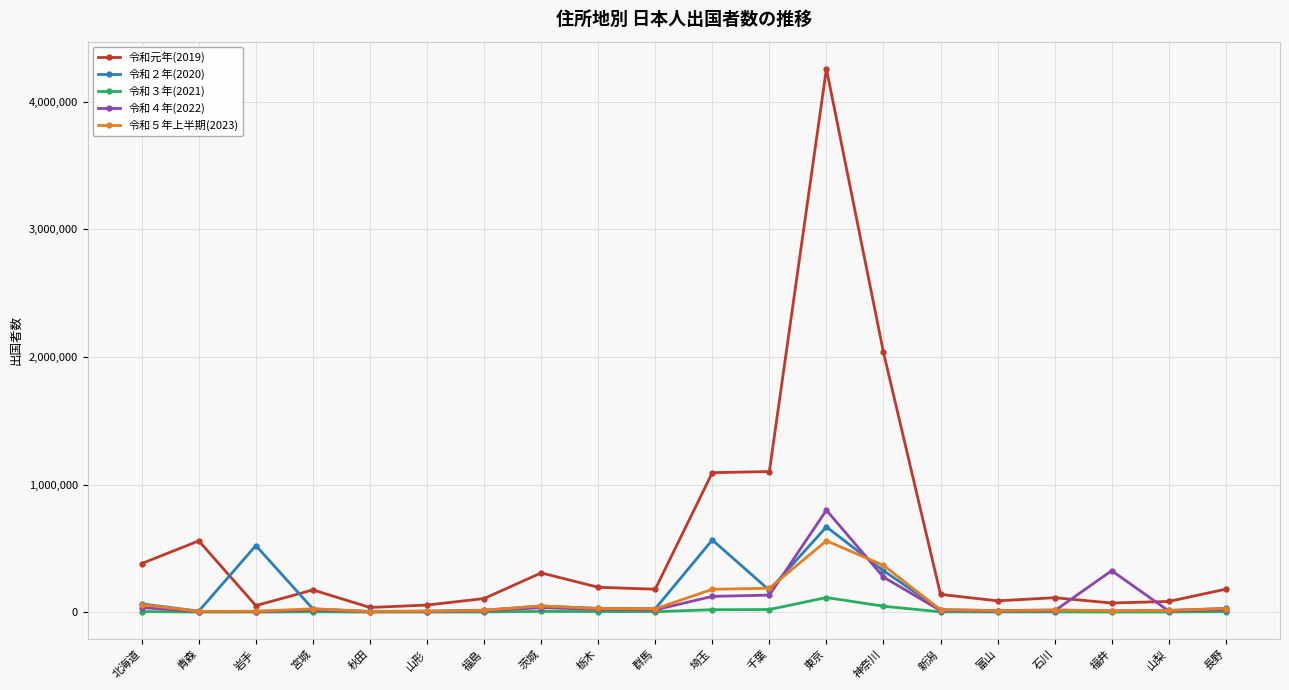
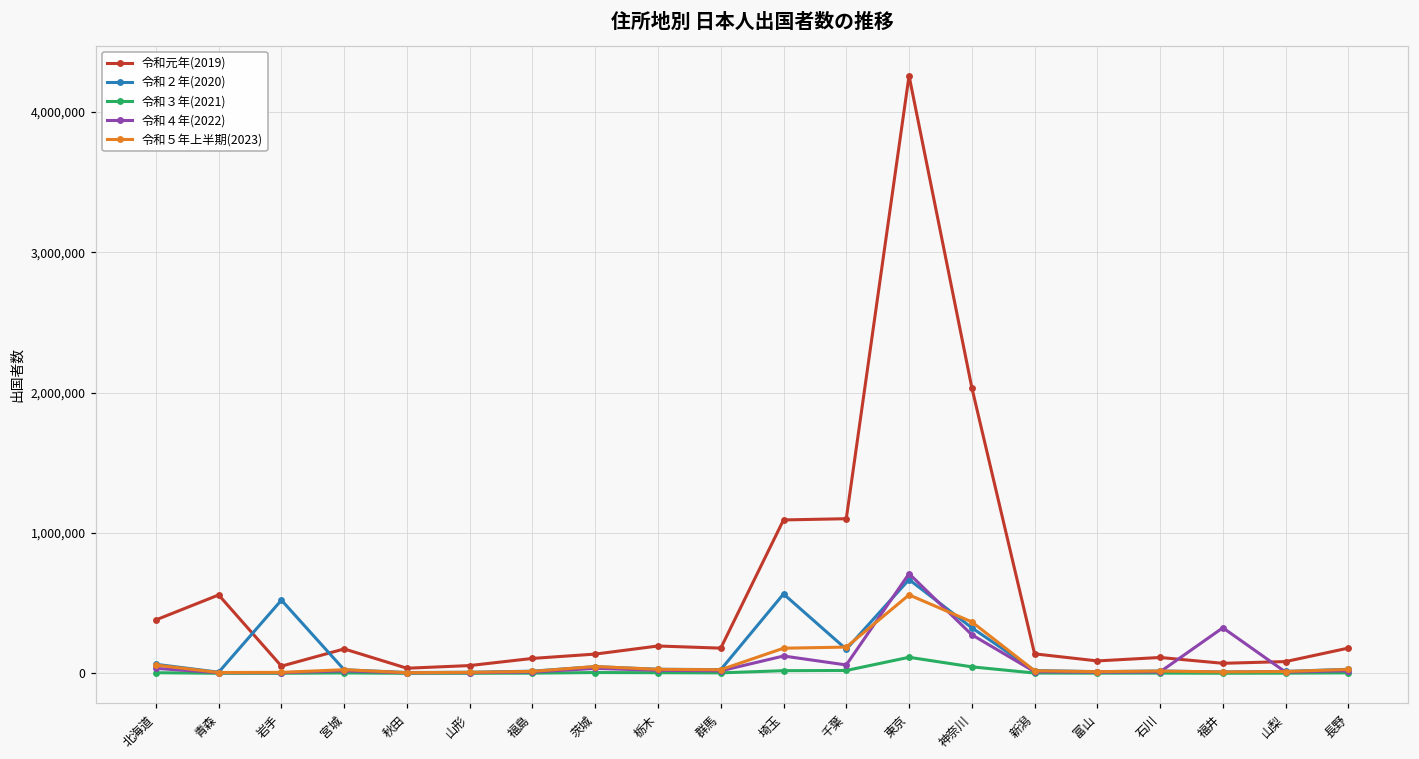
  {
    "令和元年(2019)": {
      "北海道": "380,000",
      "青森": "560,000",
      "岩手": "50,000",
      "宮城": "170,000",
      "秋田": "40,000",
      "山形": "60,000",
      "福島": "110,000",
-     "茨城": "310,000",
+     "茨城": "140,000",
      "栃木": "200,000",
      "群馬": "180,000",
      "埼玉": "1,090,000",
      "千葉": "1,100,000",
      "東京": "4,260,000",
      "神奈川": "2,040,000",
      "新潟": "140,000",
      "富山": "90,000",
      "石川": "110,000",
      "福井": "70,000",
      "山梨": "80,000",
      "長野": "180,000"
    },
    "令和２年(2020)": {
      "岩手": "520,000",
      "埼玉": "570,000",
      "東京": "670,000",
      "神奈川": "320,000"
    },
    "令和３年(2021)": {
      "北海道": "0",
      "茨城": "10,000",
      "埼玉": "20,000",
      "千葉": "20,000",
      "東京": "110,000",
      "神奈川": "50,000"
    },
    "令和４年(2022)": {
      "北海道": "40,000",
      "埼玉": "120,000",
-     "千葉": "130,000",
-     "東京": "800,000",
+     "千葉": "60,000",
+     "東京": "710,000",
      "神奈川": "280,000",
      "福井": "330,000"
    },
    "令和５年上半期(2023)": {
      "埼玉": "180,000",
      "東京": "560,000",
      "神奈川": "370,000"
    }
  }
